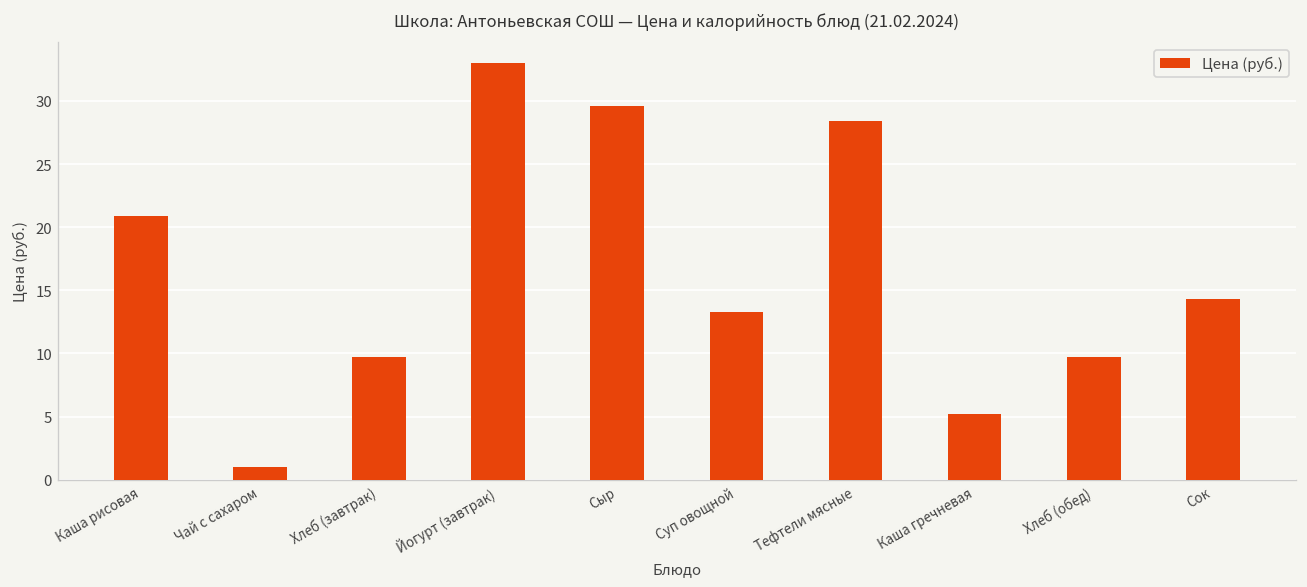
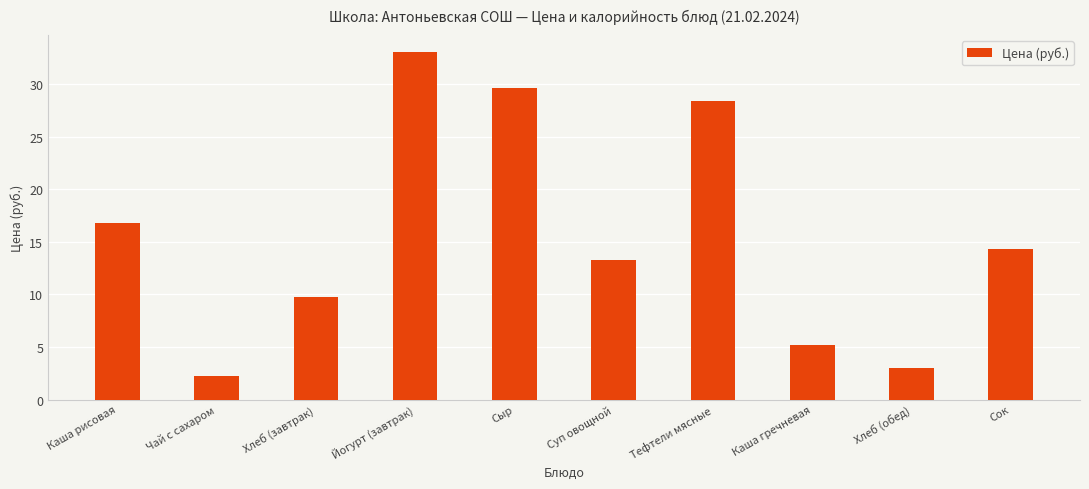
  {
-   "Каша рисовая": 20.9,
-   "Чай с сахаром": 1.0,
+   "Каша рисовая": 16.8,
+   "Чай с сахаром": 2.2,
    "Хлеб (завтрак)": 9.8,
    "Йогурт (завтрак)": 33.0,
    "Сыр": 29.6,
    "Суп овощной": 13.3,
    "Тефтели мясные": 28.4,
    "Каша гречневая": 5.2,
-   "Хлеб (обед)": 9.8,
+   "Хлеб (обед)": 3.0,
    "Сок": 14.3
  }
